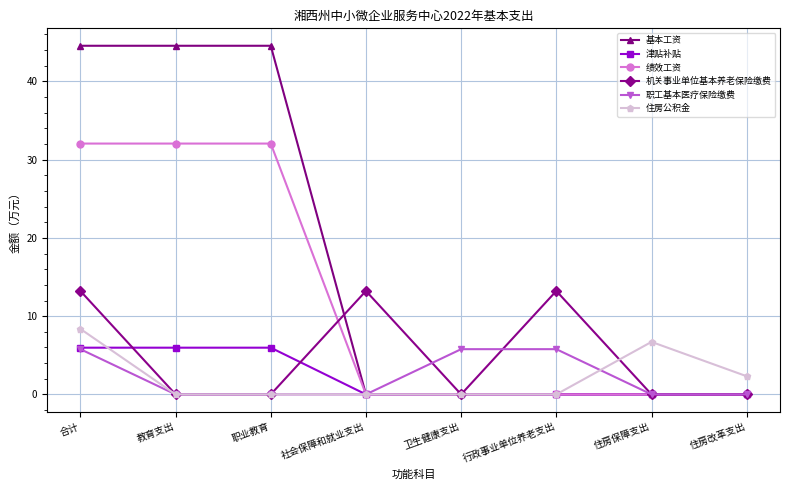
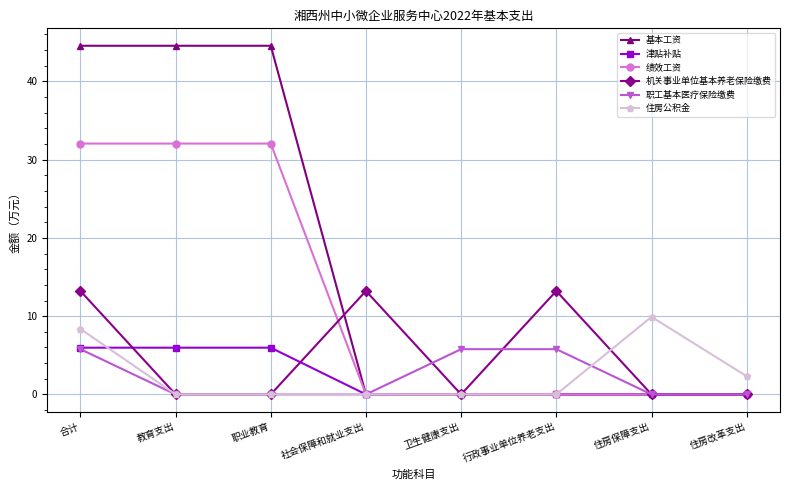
  {
    "津贴补贴": {
      "教育支出": 6,
      "职业教育": 6
    },
    "住房公积金": {
      "合计": 8,
-     "住房保障支出": 7,
+     "住房保障支出": 10,
      "住房改革支出": 2
    }
  }
